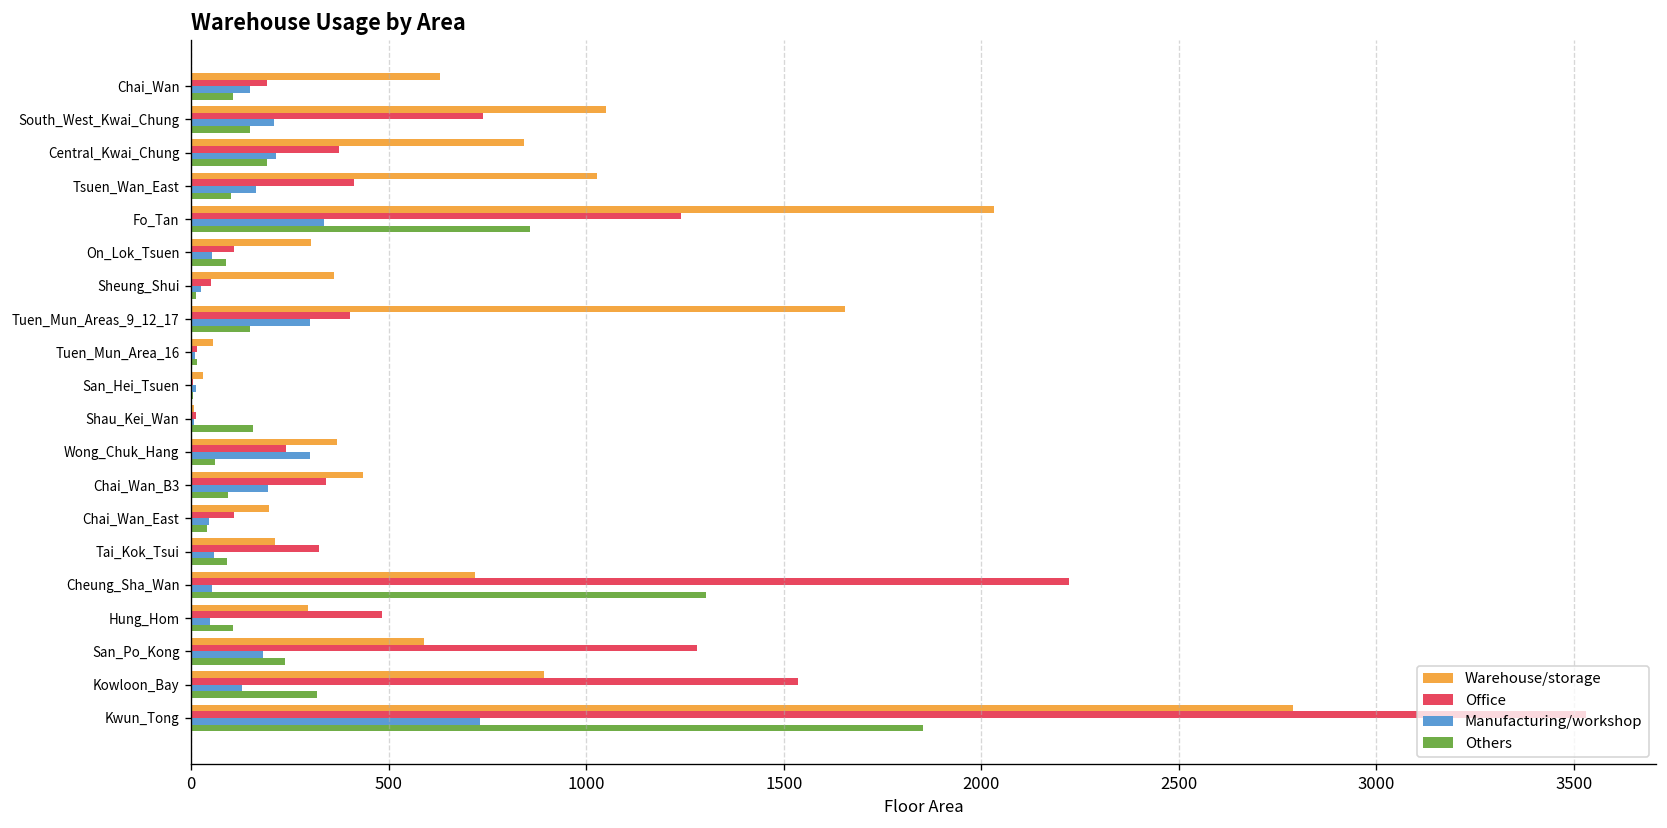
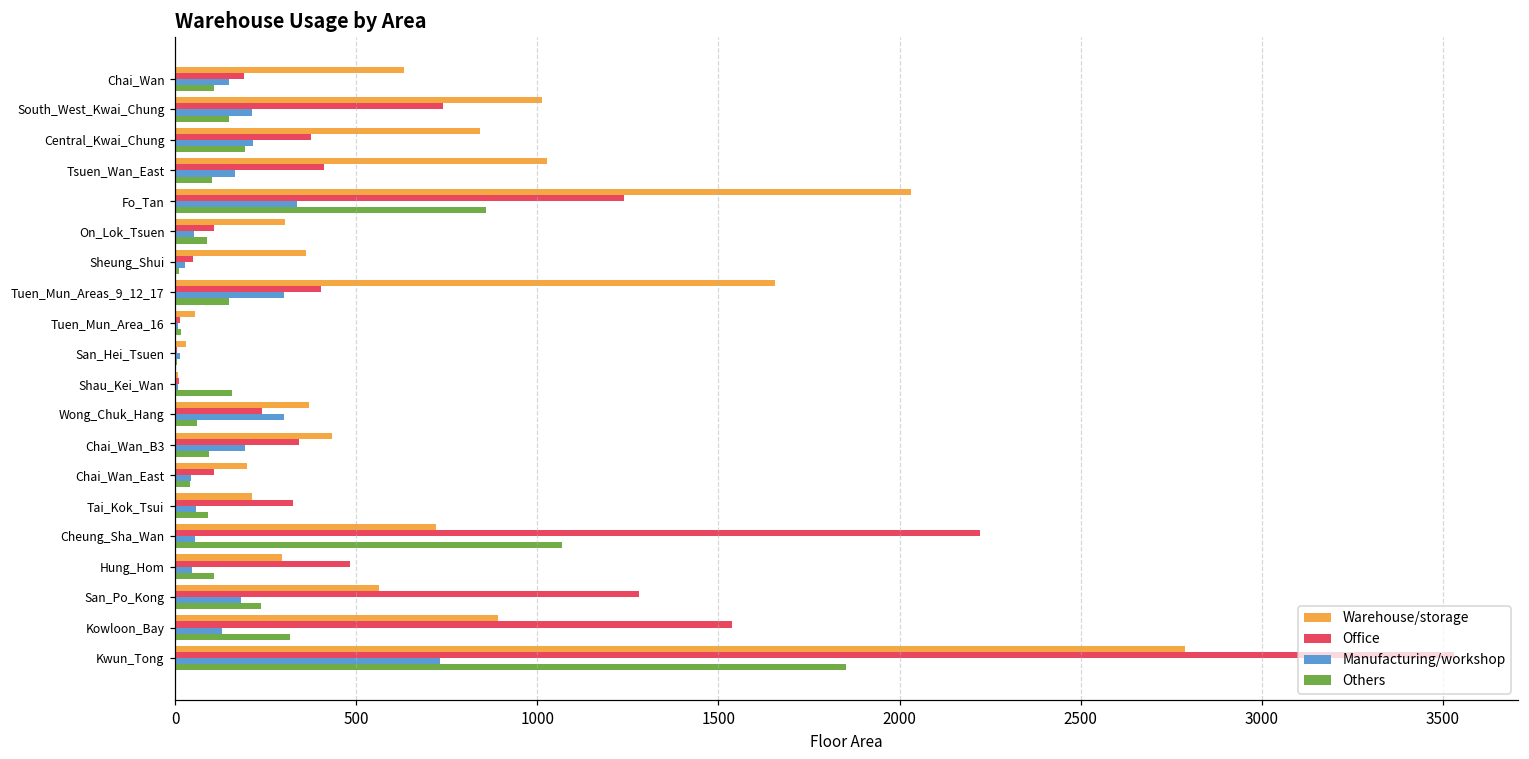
  {
    "Warehouse/storage": {
      "Chai_Wan": 630,
-     "South_West_Kwai_Chung": 1050,
+     "South_West_Kwai_Chung": 1010,
      "Central_Kwai_Chung": 840,
      "Tsuen_Wan_East": 1030,
      "Fo_Tan": 2030,
      "On_Lok_Tsuen": 300,
      "Sheung_Shui": 360,
      "Tuen_Mun_Areas_9_12_17": 1660,
      "Tuen_Mun_Area_16": 60,
      "San_Hei_Tsuen": 30,
      "Shau_Kei_Wan": 10,
      "Wong_Chuk_Hang": 370,
      "Chai_Wan_B3": 430,
      "Chai_Wan_East": 200,
      "Tai_Kok_Tsui": 210,
      "Cheung_Sha_Wan": 720,
      "Hung_Hom": 300,
-     "San_Po_Kong": 590,
+     "San_Po_Kong": 560,
      "Kowloon_Bay": 890,
      "Kwun_Tong": 2790
    },
    "Office": {
      "Chai_Wan": 190,
      "South_West_Kwai_Chung": 740,
      "Central_Kwai_Chung": 380,
      "Tsuen_Wan_East": 410,
      "Fo_Tan": 1240,
      "On_Lok_Tsuen": 110,
      "Sheung_Shui": 50,
      "Tuen_Mun_Areas_9_12_17": 400,
      "Tuen_Mun_Area_16": 10,
      "Shau_Kei_Wan": 10,
      "Wong_Chuk_Hang": 240,
      "Chai_Wan_B3": 340,
      "Chai_Wan_East": 110,
      "Tai_Kok_Tsui": 330,
      "Cheung_Sha_Wan": 2220,
      "Hung_Hom": 480,
      "San_Po_Kong": 1280,
      "Kowloon_Bay": 1540
    },
    "Manufacturing/workshop": {
      "Chai_Wan": 150,
      "South_West_Kwai_Chung": 210,
      "Central_Kwai_Chung": 220,
      "Tsuen_Wan_East": 170,
      "Fo_Tan": 340,
      "On_Lok_Tsuen": 50,
      "Sheung_Shui": 30,
      "Tuen_Mun_Areas_9_12_17": 300,
      "Tuen_Mun_Area_16": 10,
      "San_Hei_Tsuen": 10,
      "Shau_Kei_Wan": 10,
      "Wong_Chuk_Hang": 300,
      "Chai_Wan_B3": 190,
      "Chai_Wan_East": 50,
      "Tai_Kok_Tsui": 60,
      "Cheung_Sha_Wan": 50,
      "Hung_Hom": 50,
      "San_Po_Kong": 180,
      "Kowloon_Bay": 130,
      "Kwun_Tong": 730
    },
    "Others": {
      "Chai_Wan": 110,
      "South_West_Kwai_Chung": 150,
      "Central_Kwai_Chung": 190,
      "Tsuen_Wan_East": 100,
      "Fo_Tan": 860,
      "On_Lok_Tsuen": 90,
      "Sheung_Shui": 10,
      "Tuen_Mun_Areas_9_12_17": 150,
      "Tuen_Mun_Area_16": 20,
      "Shau_Kei_Wan": 160,
      "Wong_Chuk_Hang": 60,
      "Chai_Wan_B3": 90,
      "Chai_Wan_East": 40,
      "Tai_Kok_Tsui": 90,
-     "Cheung_Sha_Wan": 1300,
+     "Cheung_Sha_Wan": 1070,
      "Hung_Hom": 110,
      "San_Po_Kong": 240,
      "Kowloon_Bay": 320,
      "Kwun_Tong": 1850
    }
  }
